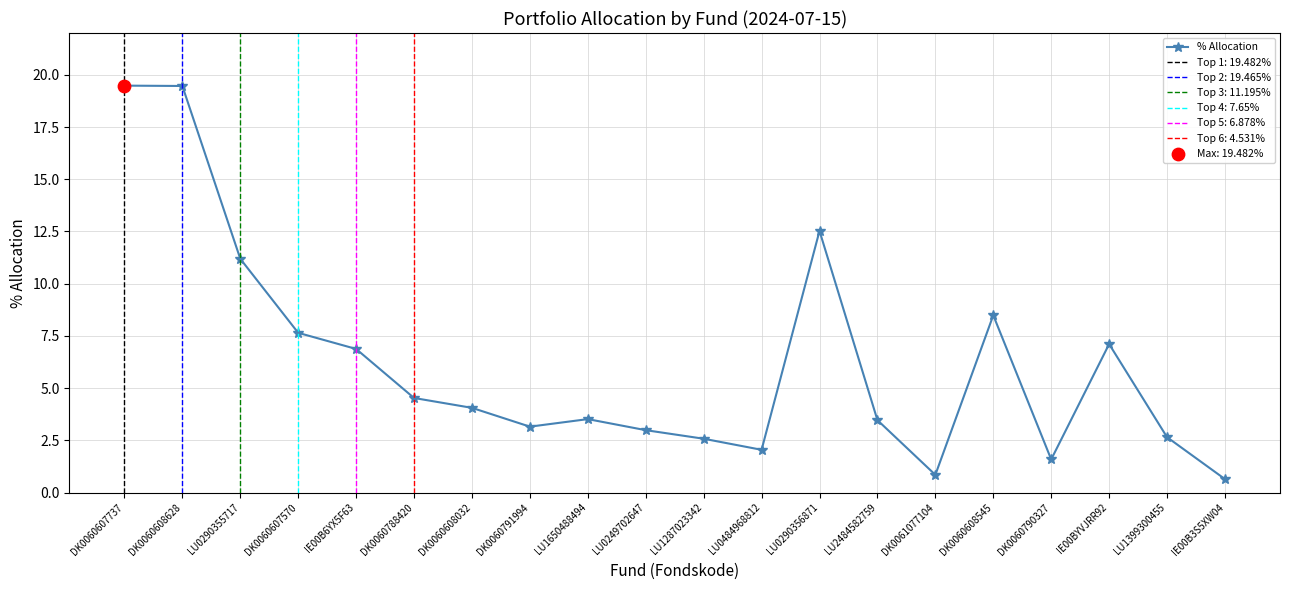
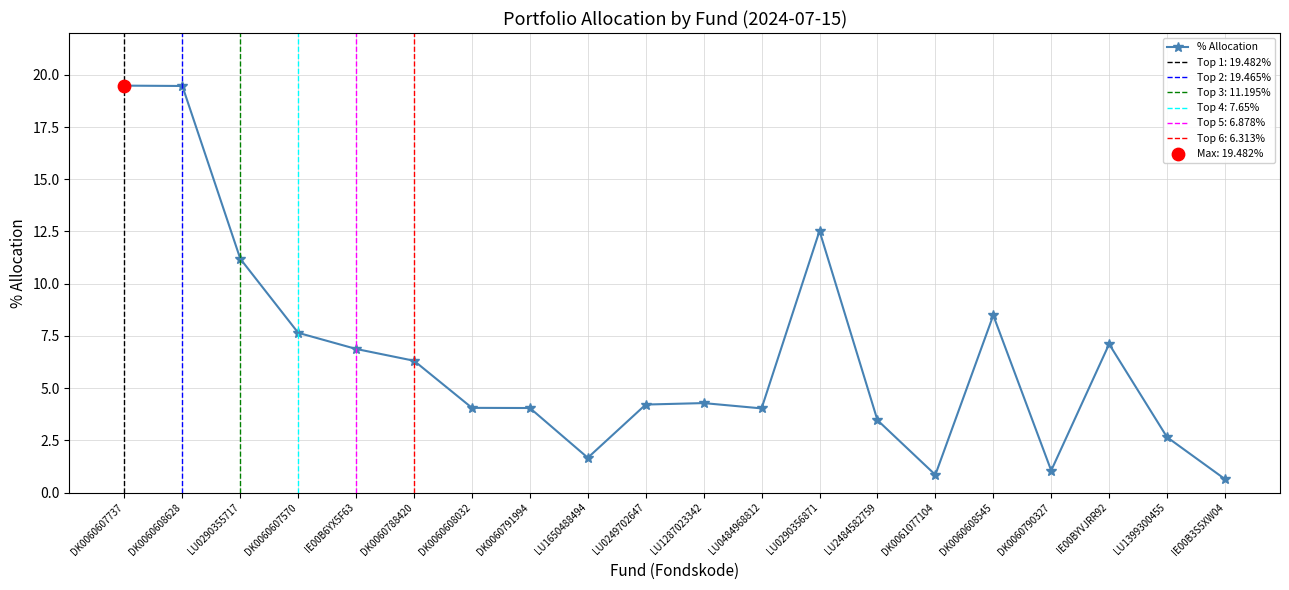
  {
    "% Allocation": {
      "DK0060608628": 19.5,
      "LU0290355717": 11.2,
      "DK0060607570": 7.7,
      "IE00B6YX5F63": 6.9,
-     "DK0060788420": 4.5,
+     "DK0060788420": 6.3,
      "DK0060608032": 4.1,
-     "DK0060791994": 3.2,
-     "LU1650488494": 3.5,
-     "LU0249702647": 3.0,
-     "LU1287023342": 2.6,
-     "LU0484968812": 2.1,
+     "DK0060791994": 4.1,
+     "LU1650488494": 1.7,
+     "LU0249702647": 4.2,
+     "LU1287023342": 4.3,
+     "LU0484968812": 4.0,
      "LU0290356871": 12.5,
      "LU2484582759": 3.5,
      "DK0061077104": 0.9,
      "DK0060608545": 8.5,
-     "DK0060790327": 1.6,
+     "DK0060790327": 1.1,
      "IE00BYVJRR92": 7.1,
      "LU1399300455": 2.7,
      "IE00B3S5XW04": 0.6
    }
  }
